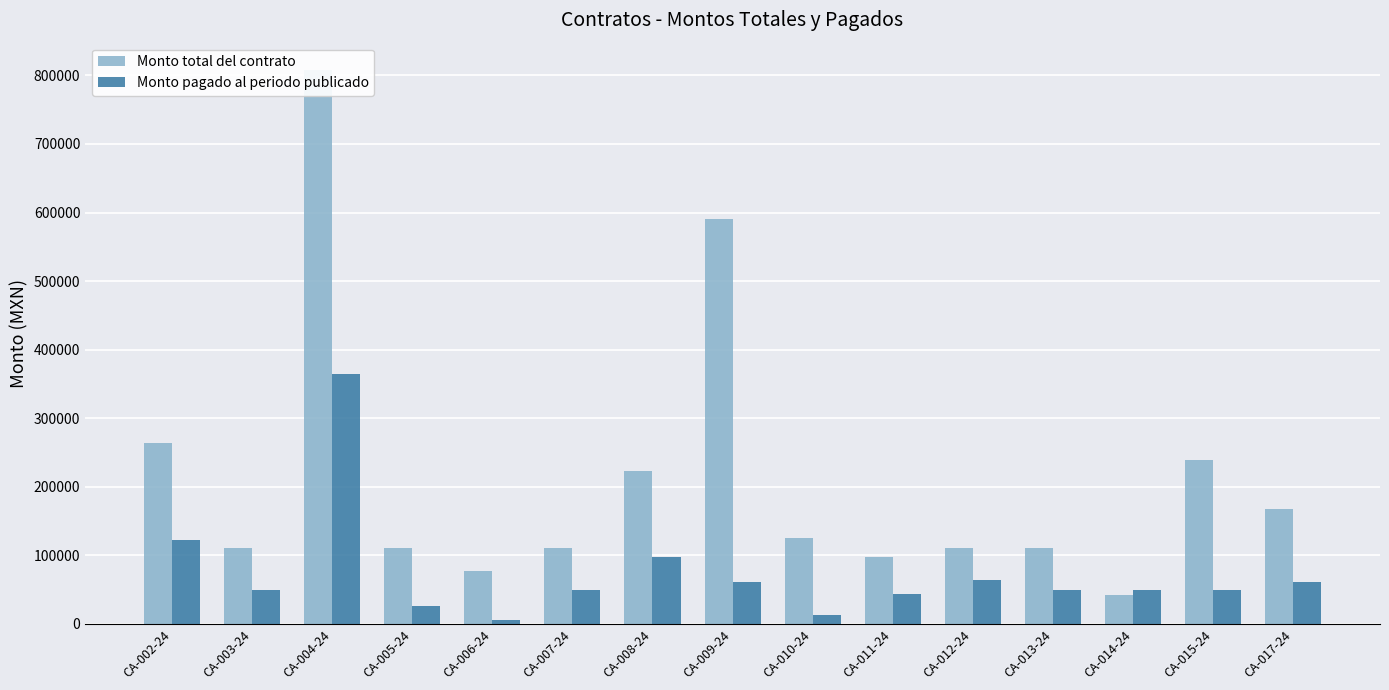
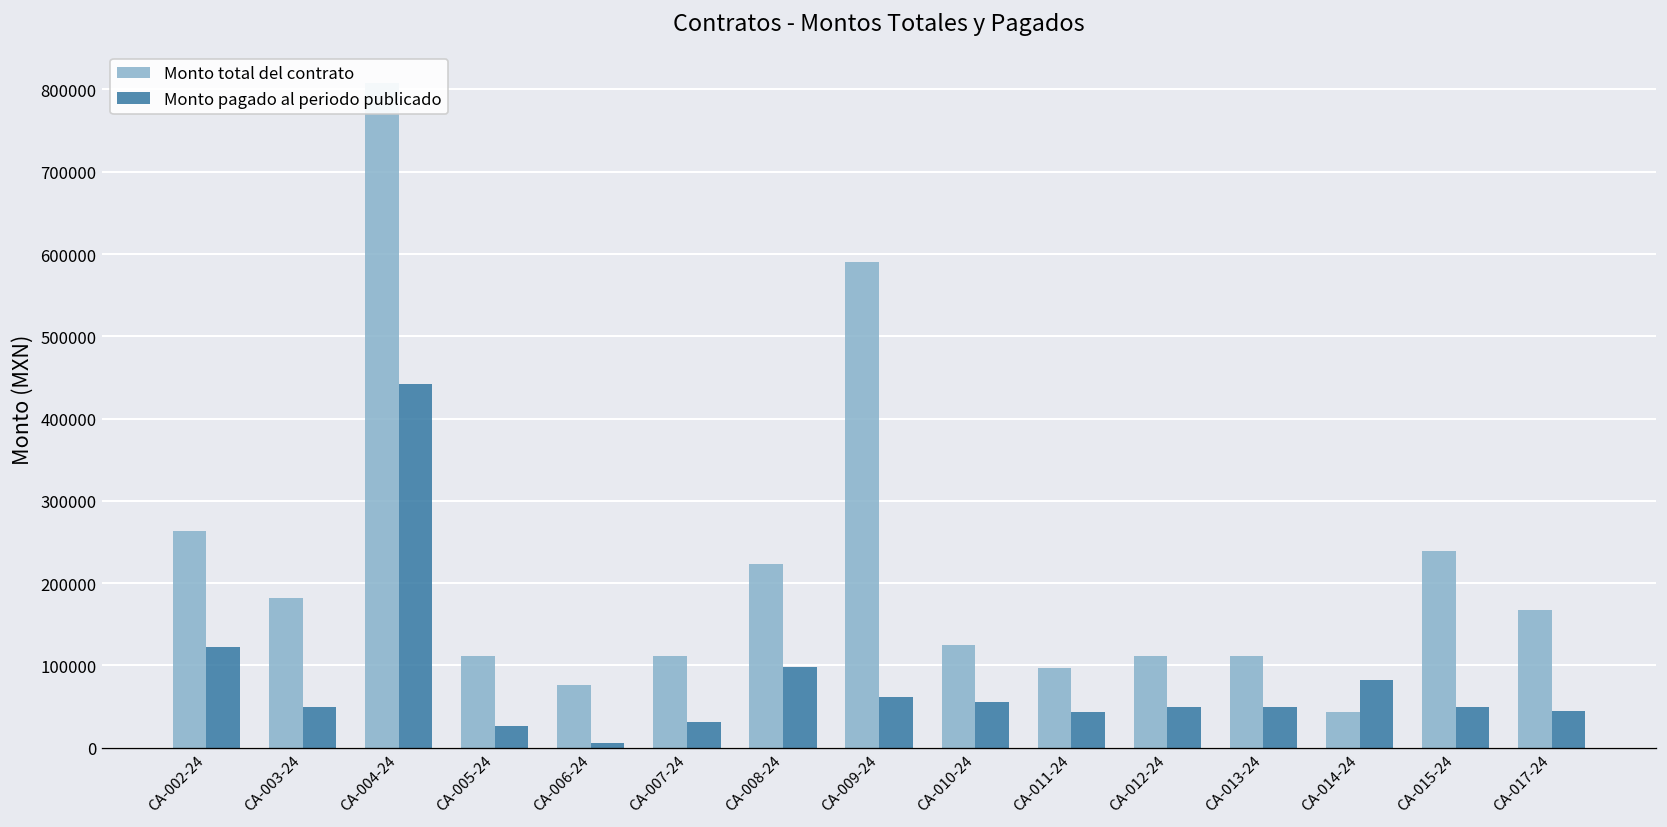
  {
    "Monto total del contrato": {
      "CA-002-24": 260000,
-     "CA-003-24": 110000,
+     "CA-003-24": 180000,
      "CA-005-24": 110000,
      "CA-006-24": 80000,
      "CA-007-24": 110000,
      "CA-008-24": 220000,
      "CA-009-24": 590000,
      "CA-010-24": 130000,
      "CA-011-24": 100000,
      "CA-012-24": 110000,
      "CA-013-24": 110000,
      "CA-014-24": 40000,
      "CA-015-24": 240000,
      "CA-017-24": 170000
    },
    "Monto pagado al periodo publicado": {
      "CA-002-24": 120000,
      "CA-003-24": 50000,
-     "CA-004-24": 360000,
+     "CA-004-24": 440000,
      "CA-005-24": 30000,
      "CA-006-24": 10000,
-     "CA-007-24": 50000,
+     "CA-007-24": 30000,
      "CA-008-24": 100000,
      "CA-009-24": 60000,
-     "CA-010-24": 10000,
+     "CA-010-24": 60000,
      "CA-011-24": 40000,
-     "CA-012-24": 60000,
+     "CA-012-24": 50000,
      "CA-013-24": 50000,
-     "CA-014-24": 50000,
+     "CA-014-24": 80000,
      "CA-015-24": 50000,
-     "CA-017-24": 60000
+     "CA-017-24": 50000
    }
  }
